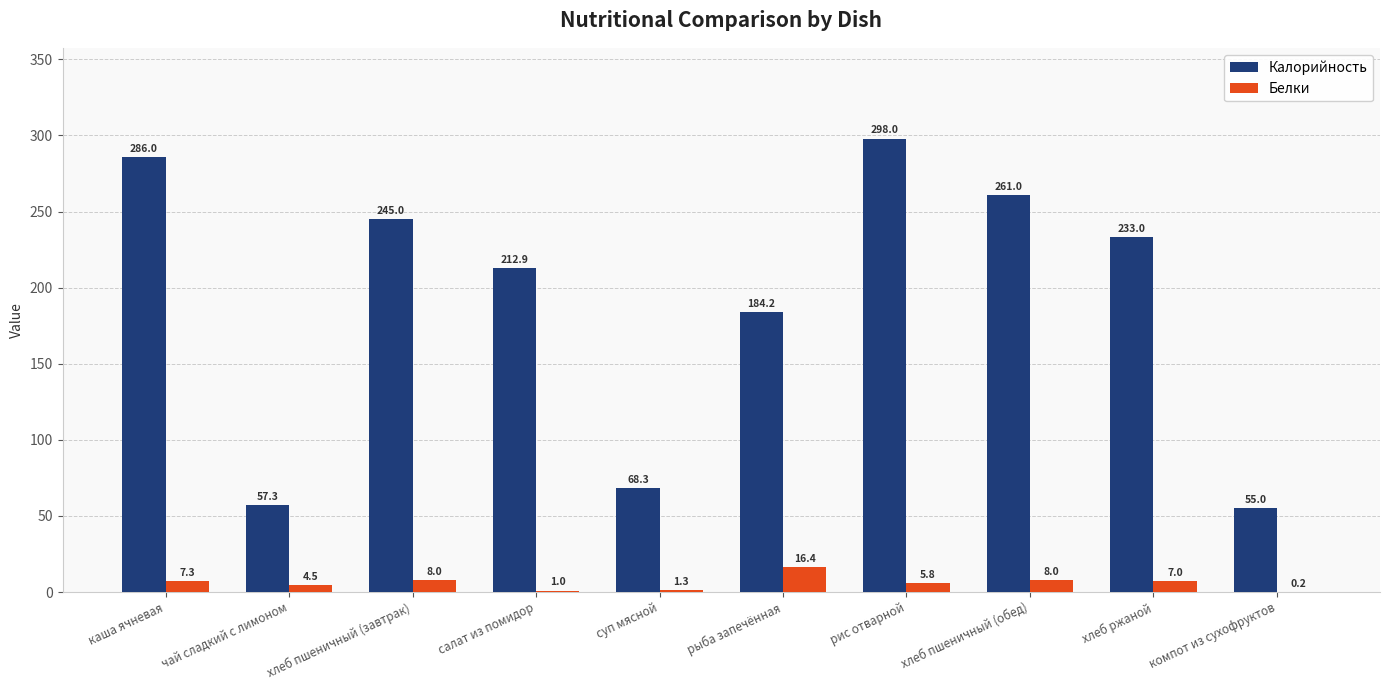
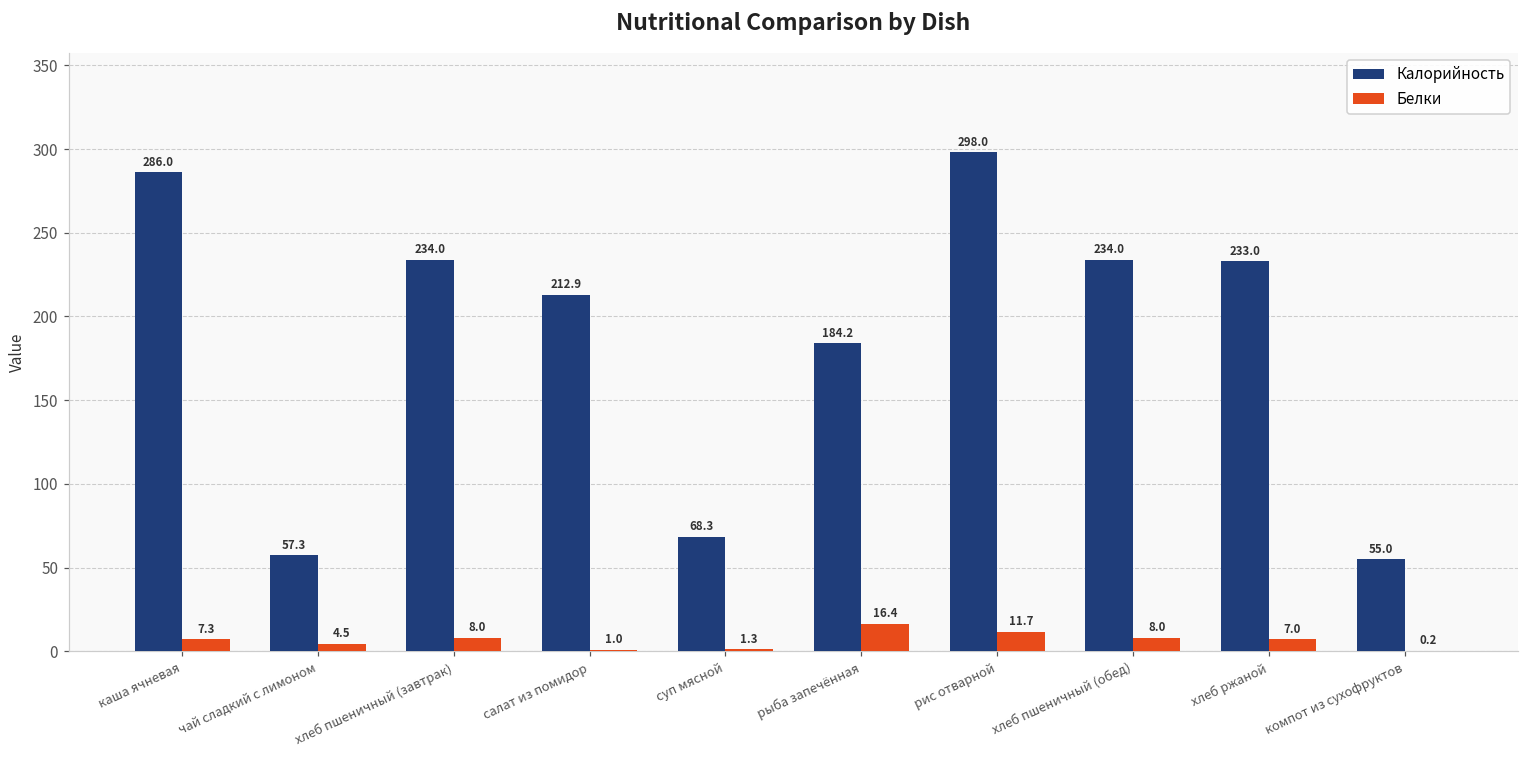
  {
    "Калорийность": {
      "каша ячневая": 286.0,
      "чай сладкий с лимоном": 57.3,
-     "хлеб пшеничный (завтрак)": 245.0,
+     "хлеб пшеничный (завтрак)": 234.0,
      "салат из помидор": 212.9,
      "суп мясной": 68.3,
      "рыба запечённая": 184.2,
      "рис отварной": 298.0,
-     "хлеб пшеничный (обед)": 261.0,
+     "хлеб пшеничный (обед)": 234.0,
      "хлеб ржаной": 233.0,
      "компот из сухофруктов": 55.0
    },
    "Белки": {
      "каша ячневая": 7.3,
      "чай сладкий с лимоном": 4.5,
      "хлеб пшеничный (завтрак)": 8.0,
      "салат из помидор": 1.0,
      "суп мясной": 1.3,
      "рыба запечённая": 16.4,
-     "рис отварной": 5.8,
+     "рис отварной": 11.7,
      "хлеб пшеничный (обед)": 8.0,
      "хлеб ржаной": 7.0,
      "компот из сухофруктов": 0.2
    }
  }
